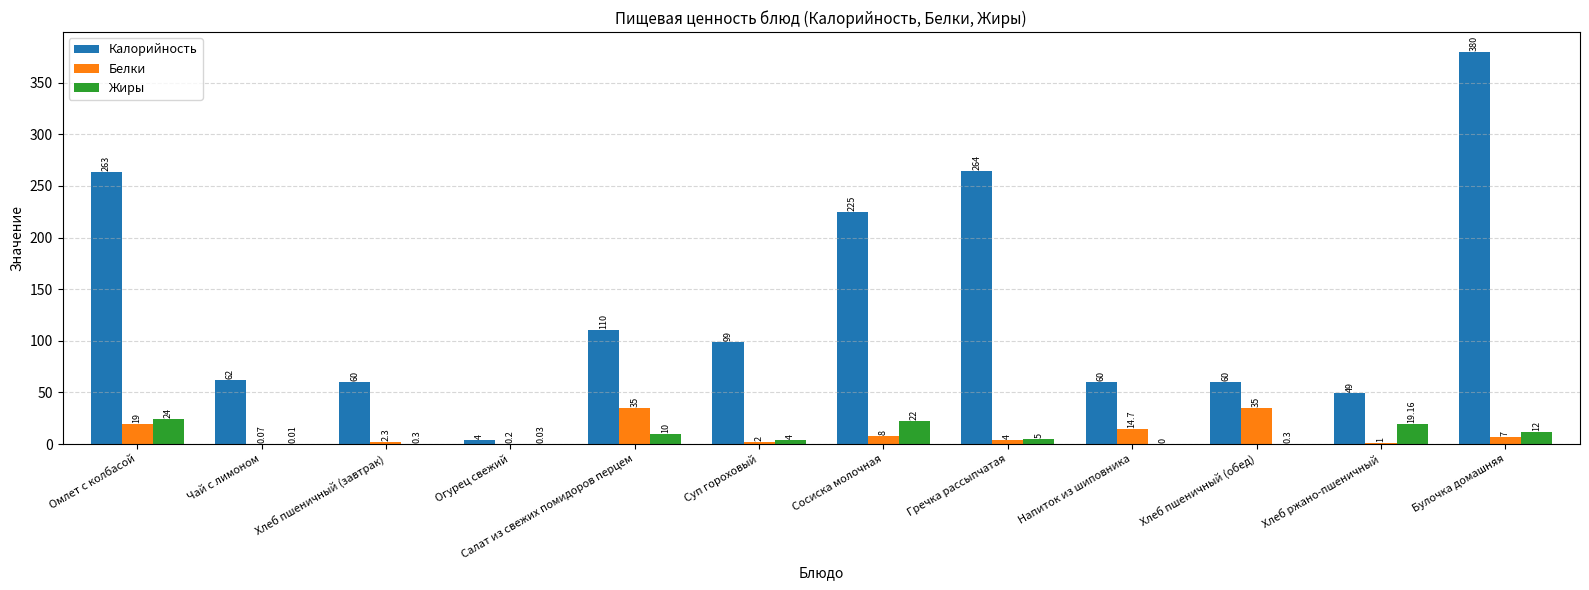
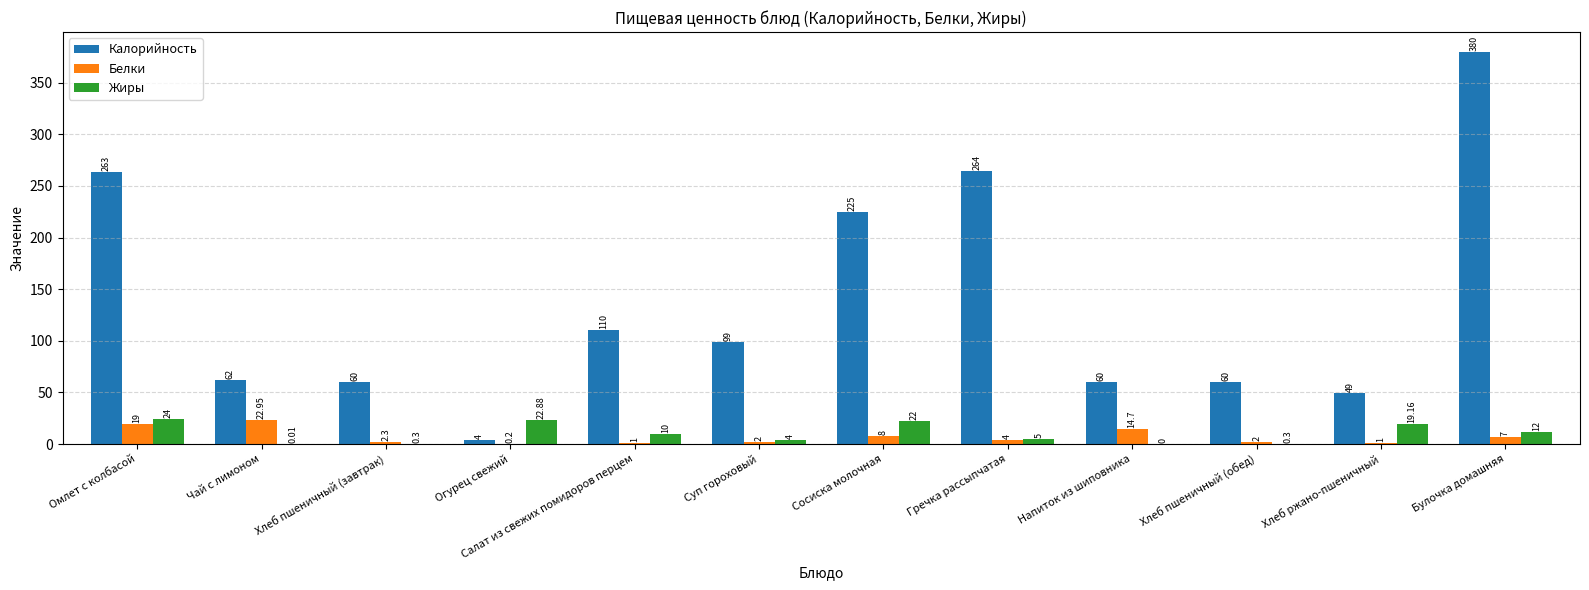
  {
    "Калорийность": {
      "Омлет с колбасой": 263,
      "Чай с лимоном": 62,
      "Хлеб пшеничный (завтрак)": 60,
      "Огурец свежий": 4,
      "Салат из свежих помидоров перцем": 110,
      "Суп гороховый": 99,
      "Сосиска молочная": 225,
      "Гречка рассыпчатая": 264,
      "Напиток из шиповника": 60,
      "Хлеб пшеничный (обед)": 60,
      "Хлеб ржано-пшеничный": 49,
      "Булочка домашняя": 380
    },
    "Белки": {
      "Омлет с колбасой": 19,
-     "Чай с лимоном": 0.07,
+     "Чай с лимоном": 22.95,
      "Хлеб пшеничный (завтрак)": 2.3,
      "Огурец свежий": 0.2,
-     "Салат из свежих помидоров перцем": 35,
+     "Салат из свежих помидоров перцем": 1,
      "Суп гороховый": 2,
      "Сосиска молочная": 8,
      "Гречка рассыпчатая": 4,
      "Напиток из шиповника": 14.7,
-     "Хлеб пшеничный (обед)": 35,
+     "Хлеб пшеничный (обед)": 2,
      "Хлеб ржано-пшеничный": 1,
      "Булочка домашняя": 7
    },
    "Жиры": {
      "Омлет с колбасой": 24,
      "Чай с лимоном": 0.01,
      "Хлеб пшеничный (завтрак)": 0.3,
-     "Огурец свежий": 0.03,
+     "Огурец свежий": 22.88,
      "Салат из свежих помидоров перцем": 10,
      "Суп гороховый": 4,
      "Сосиска молочная": 22,
      "Гречка рассыпчатая": 5,
      "Напиток из шиповника": 0,
      "Хлеб пшеничный (обед)": 0.3,
      "Хлеб ржано-пшеничный": 19.16,
      "Булочка домашняя": 12
    }
  }
